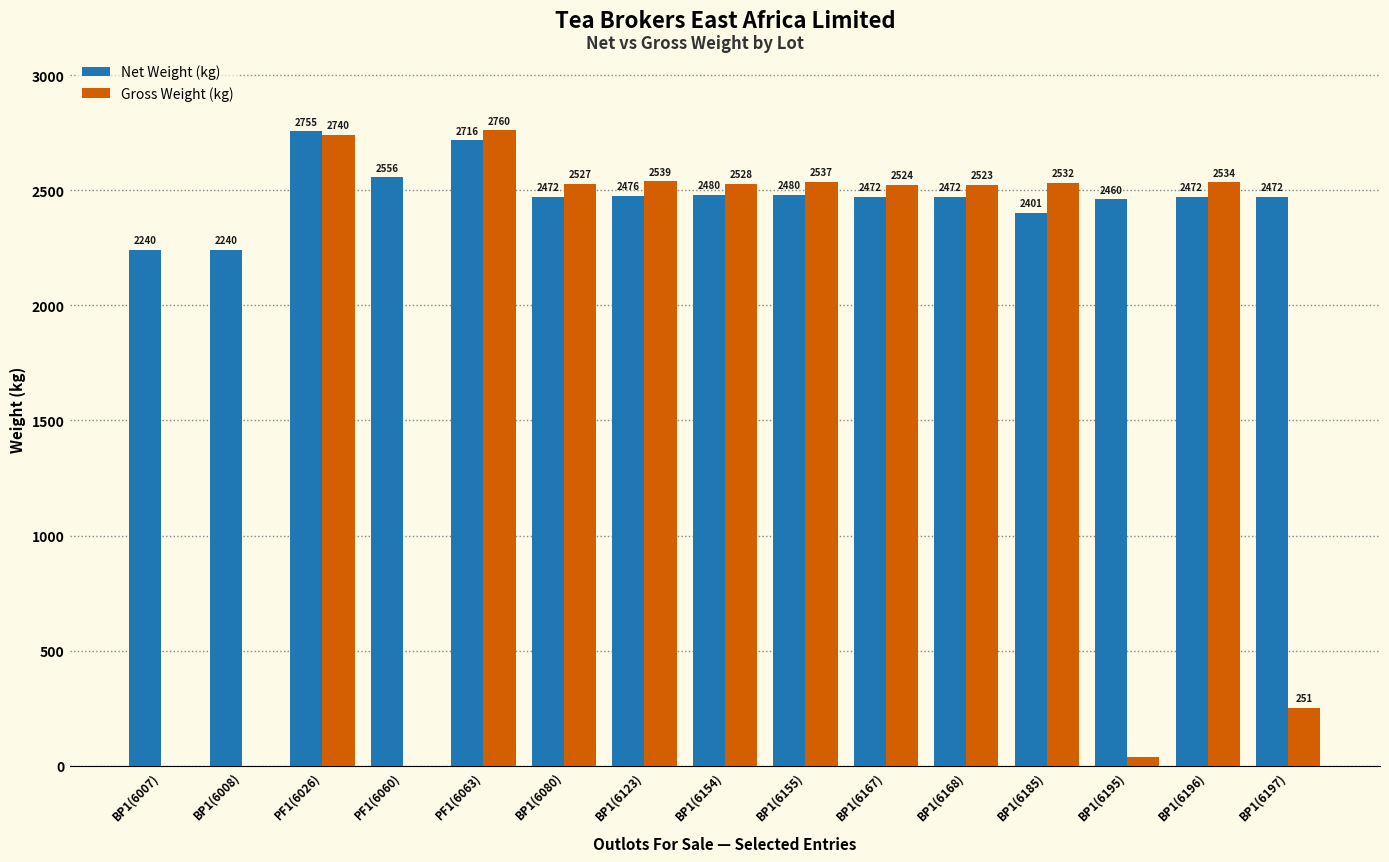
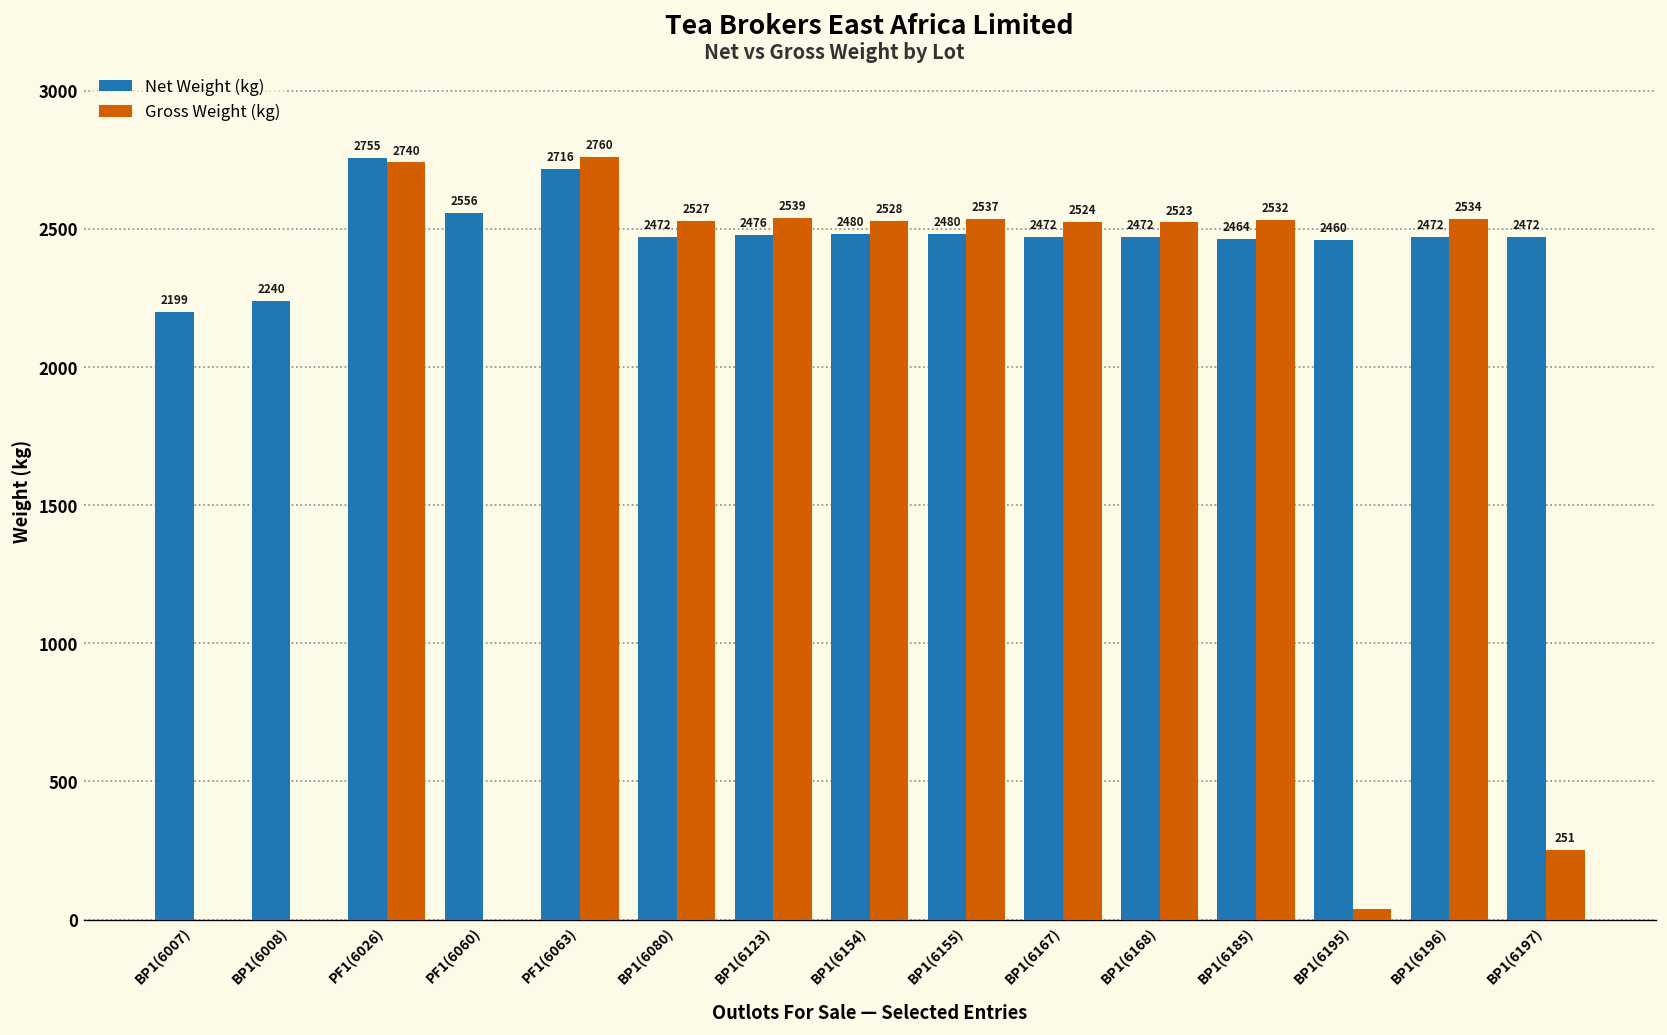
  {
    "Net Weight (kg)": {
-     "BP1(6007)": 2240,
+     "BP1(6007)": 2199,
      "BP1(6008)": 2240,
      "PF1(6026)": 2755,
      "PF1(6060)": 2556,
      "PF1(6063)": 2716,
      "BP1(6080)": 2472,
      "BP1(6123)": 2476,
      "BP1(6154)": 2480,
      "BP1(6155)": 2480,
      "BP1(6167)": 2472,
      "BP1(6168)": 2472,
-     "BP1(6185)": 2401,
+     "BP1(6185)": 2464,
      "BP1(6195)": 2460,
      "BP1(6196)": 2472,
      "BP1(6197)": 2472
    },
    "Gross Weight (kg)": {
      "PF1(6026)": 2740,
      "PF1(6063)": 2760,
      "BP1(6080)": 2527,
      "BP1(6123)": 2539,
      "BP1(6154)": 2528,
      "BP1(6155)": 2537,
      "BP1(6167)": 2524,
      "BP1(6168)": 2523,
      "BP1(6185)": 2532,
      "BP1(6196)": 2534,
      "BP1(6197)": 251
    }
  }
